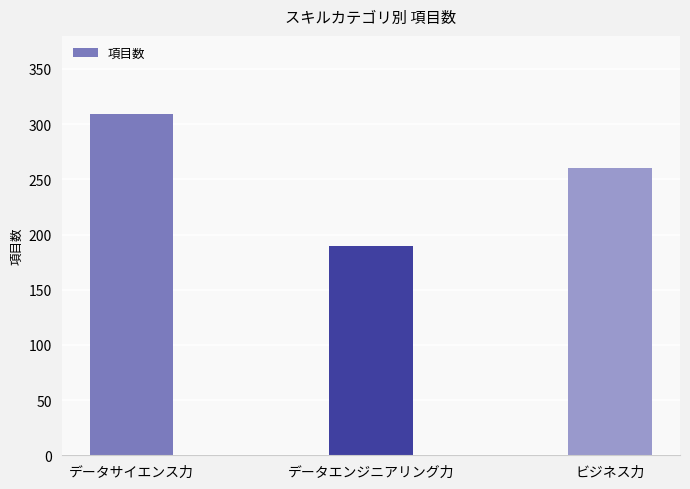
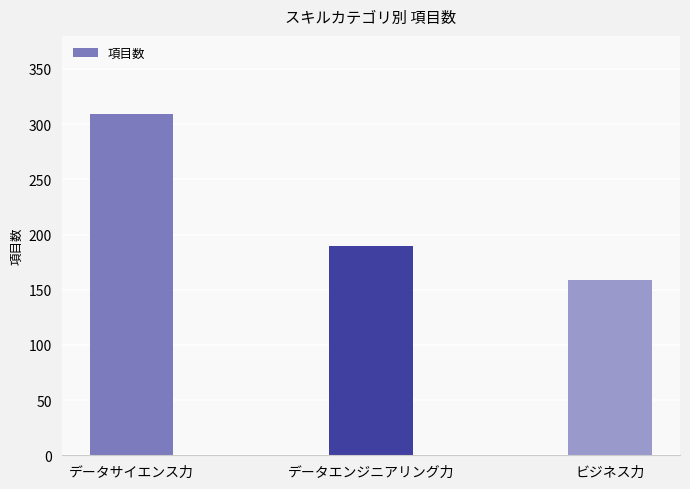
  {
    "データサイエンス力": 309,
    "データエンジニアリング力": 190,
-   "ビジネス力": 260
+   "ビジネス力": 159
  }
